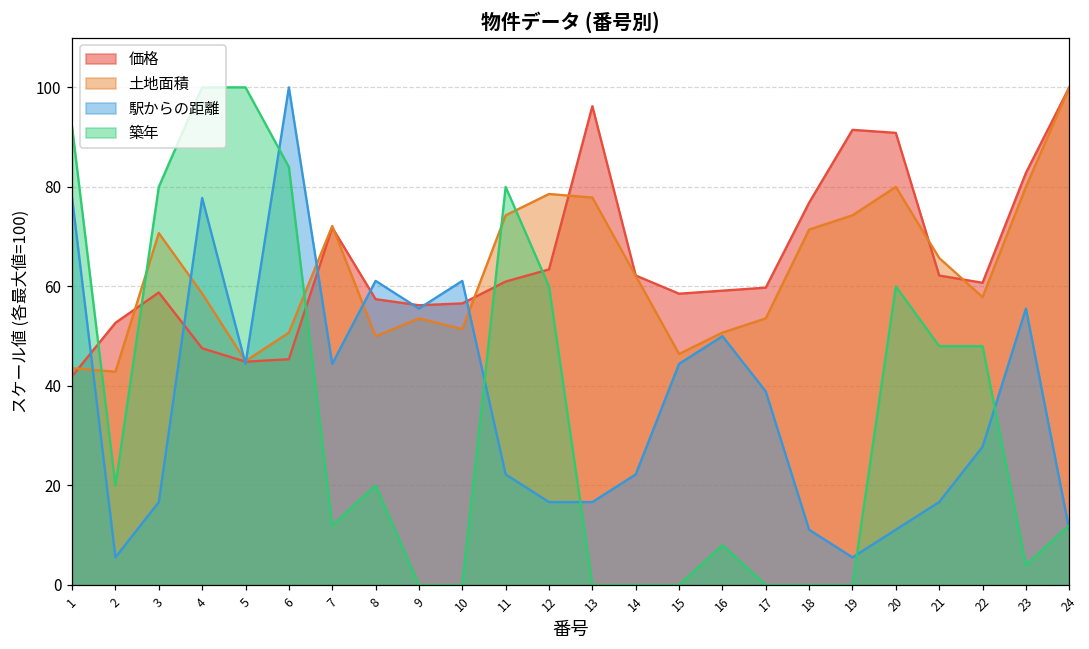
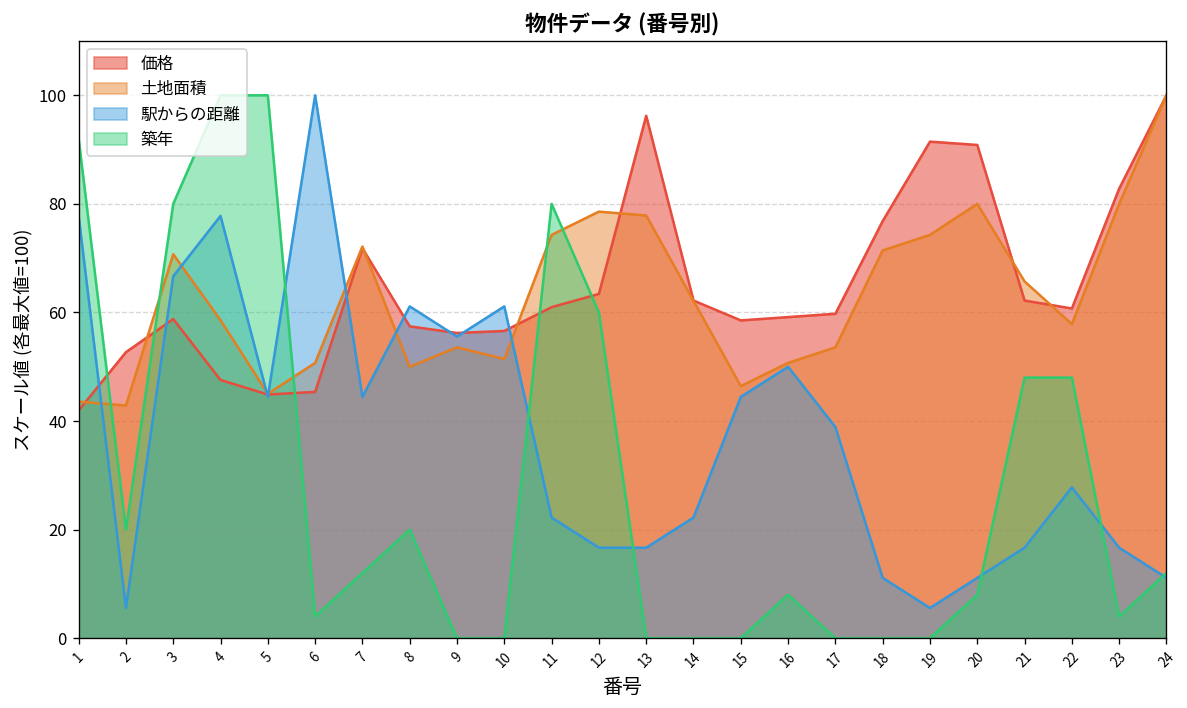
  {
    "駅からの距離": {
      "1": 78,
      "2": 6,
-     "3": 17,
+     "3": 67,
      "4": 78,
      "6": 100,
      "7": 44,
      "8": 61,
      "9": 56,
      "10": 61,
      "11": 22,
      "12": 17,
      "13": 17,
      "14": 22,
      "15": 44,
      "16": 50,
      "17": 39,
      "18": 11,
      "19": 6,
      "20": 11,
      "21": 17,
      "22": 28,
-     "23": 56,
+     "23": 17,
      "24": 11
    },
    "築年": {
      "1": 92,
      "2": 20,
      "3": 80,
      "5": 100,
-     "6": 84,
+     "6": 4,
      "7": 12,
      "8": 20,
      "9": 0,
      "10": 0,
      "11": 80,
      "12": 60,
      "13": 0,
      "14": 0,
      "15": 0,
      "16": 8,
      "17": 0,
      "18": 0,
      "19": 0,
-     "20": 60,
+     "20": 8,
      "21": 48,
      "22": 48,
      "23": 4,
      "24": 12
    }
  }
